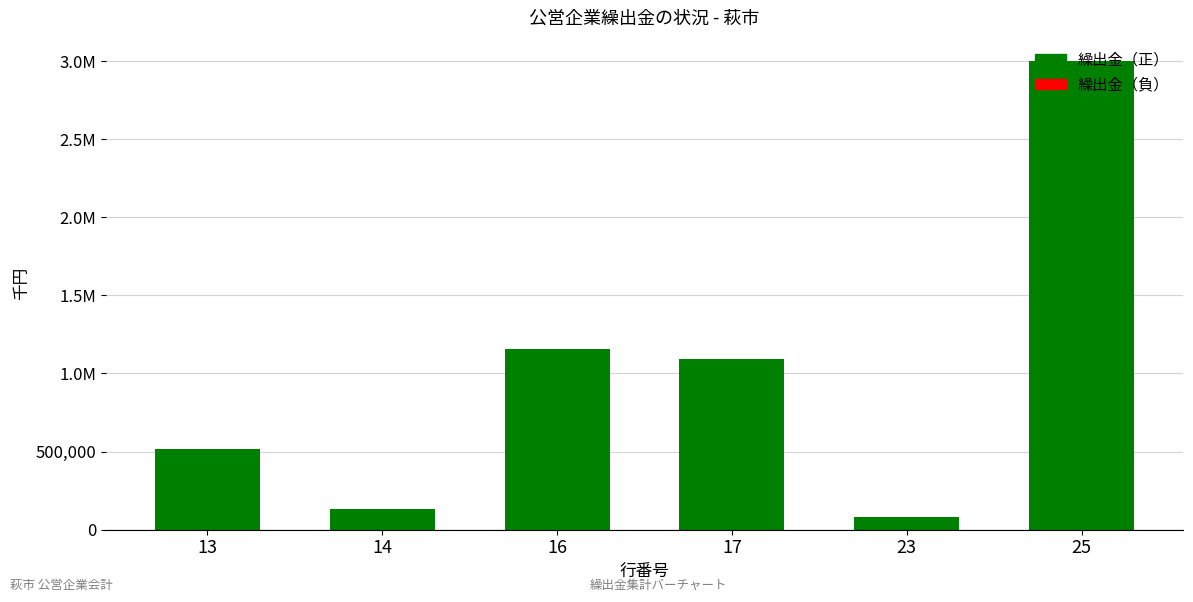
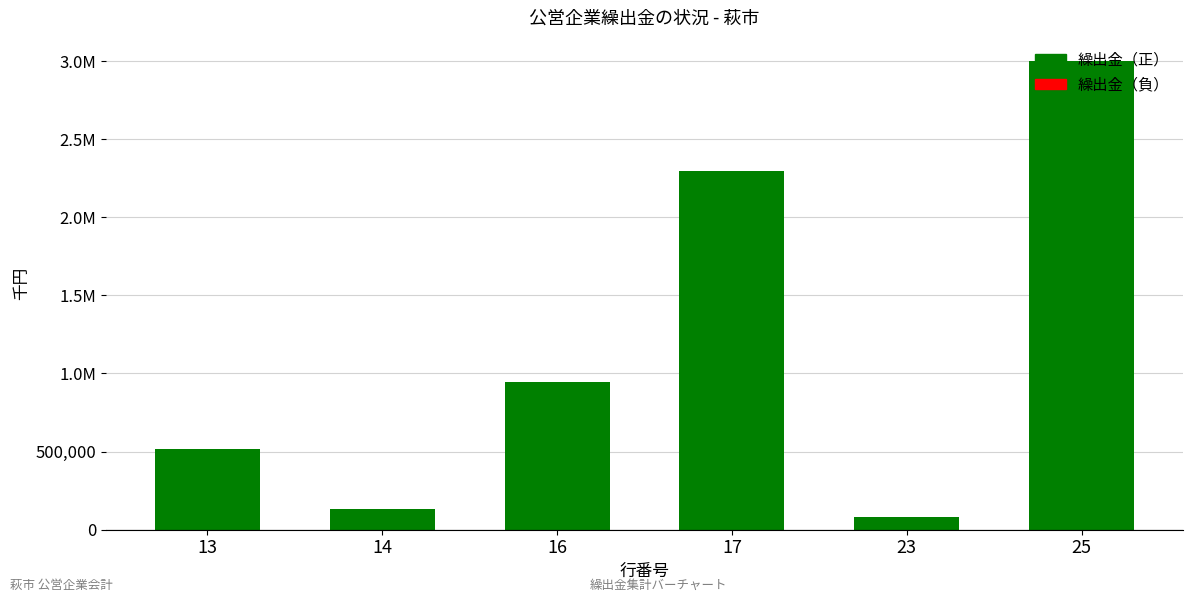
  {
    "13": "520,000",
    "14": "130,000",
-   "16": "1,150,000",
-   "17": "1,100,000",
+   "16": "940,000",
+   "17": "2,290,000",
    "23": "80,000",
    "25": "3,000,000"
  }
